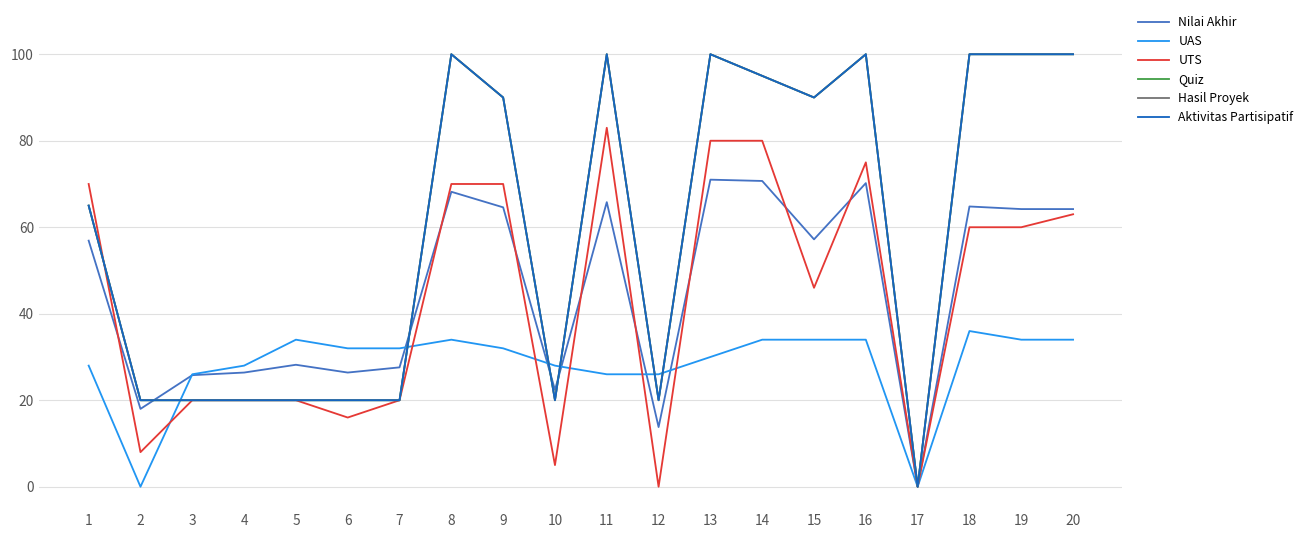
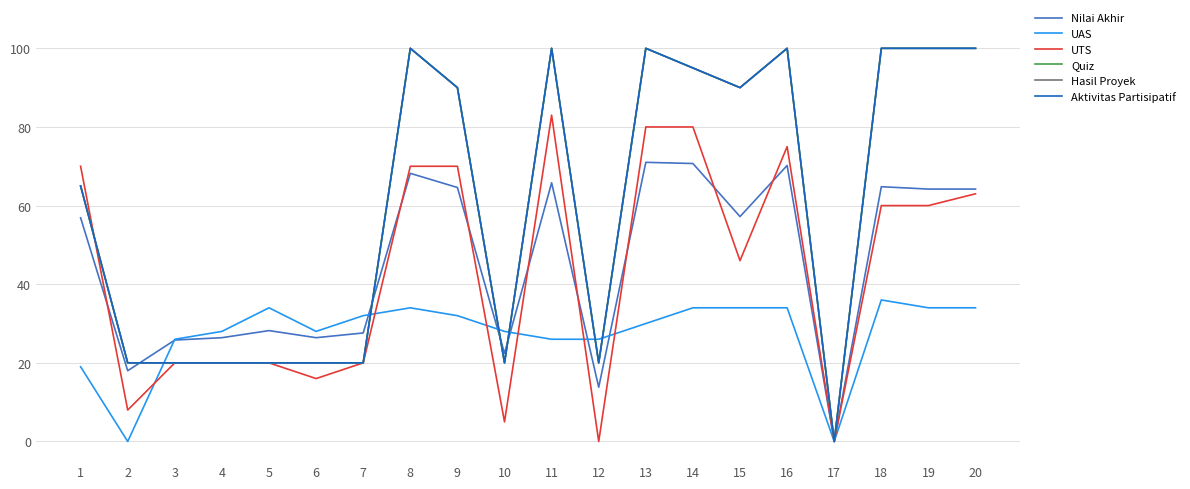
  {
    "UAS": {
-     "1": 28,
+     "1": 19,
      "2": 0,
      "4": 28,
      "5": 34,
-     "6": 32,
+     "6": 28,
      "7": 32,
      "8": 34,
      "9": 32,
      "10": 28,
      "11": 26,
      "12": 26,
      "13": 30,
      "14": 34,
      "15": 34,
      "16": 34,
      "18": 36,
      "19": 34,
      "20": 34
    },
    "UTS": {
      "1": 70,
      "2": 8,
      "6": 16,
      "8": 70,
      "9": 70,
      "10": 5,
      "11": 83,
      "12": 0,
      "13": 80,
      "14": 80,
      "15": 46,
      "16": 75,
      "18": 60,
      "19": 60,
      "20": 63
    }
  }
